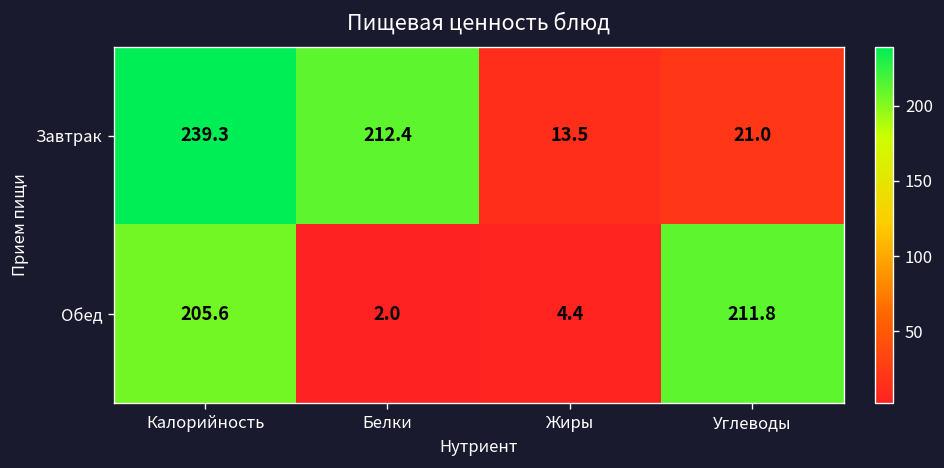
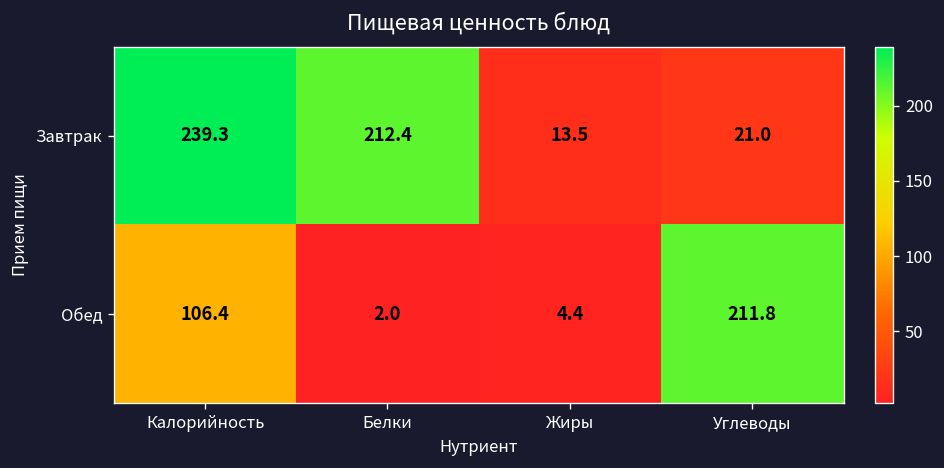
  {
    "Завтрак": {
      "Калорийность": 239.3,
      "Белки": 212.4,
      "Жиры": 13.5,
      "Углеводы": 21.0
    },
    "Обед": {
-     "Калорийность": 205.6,
+     "Калорийность": 106.4,
      "Белки": 2.0,
      "Жиры": 4.4,
      "Углеводы": 211.8
    }
  }
